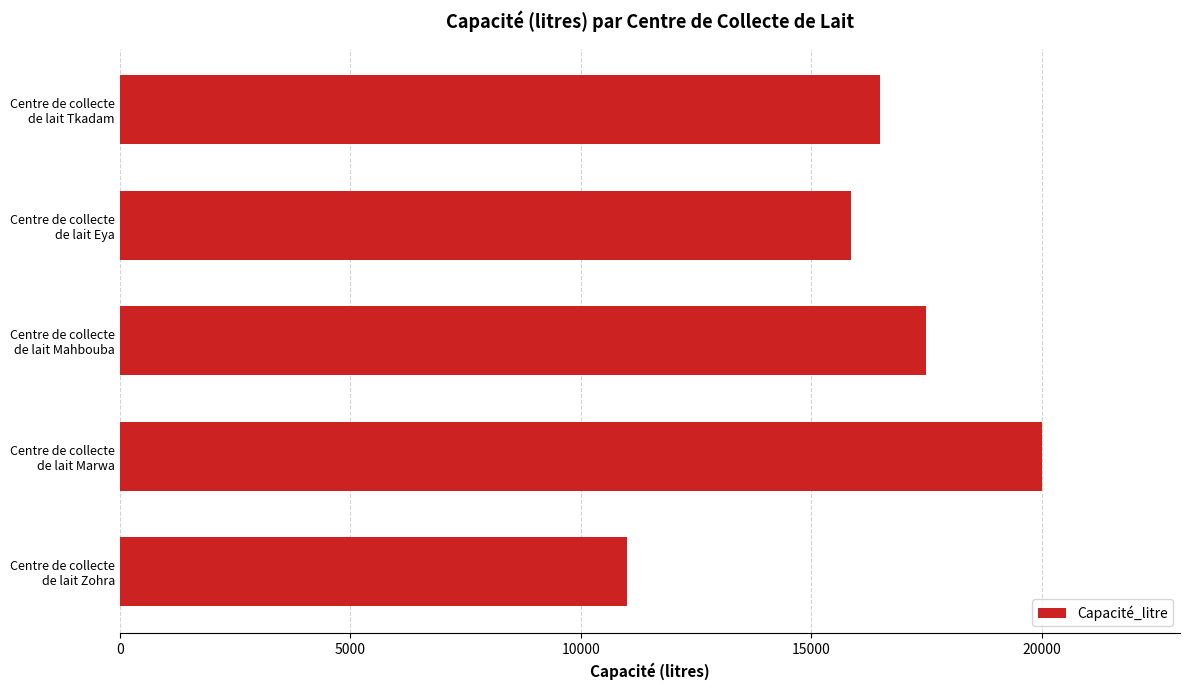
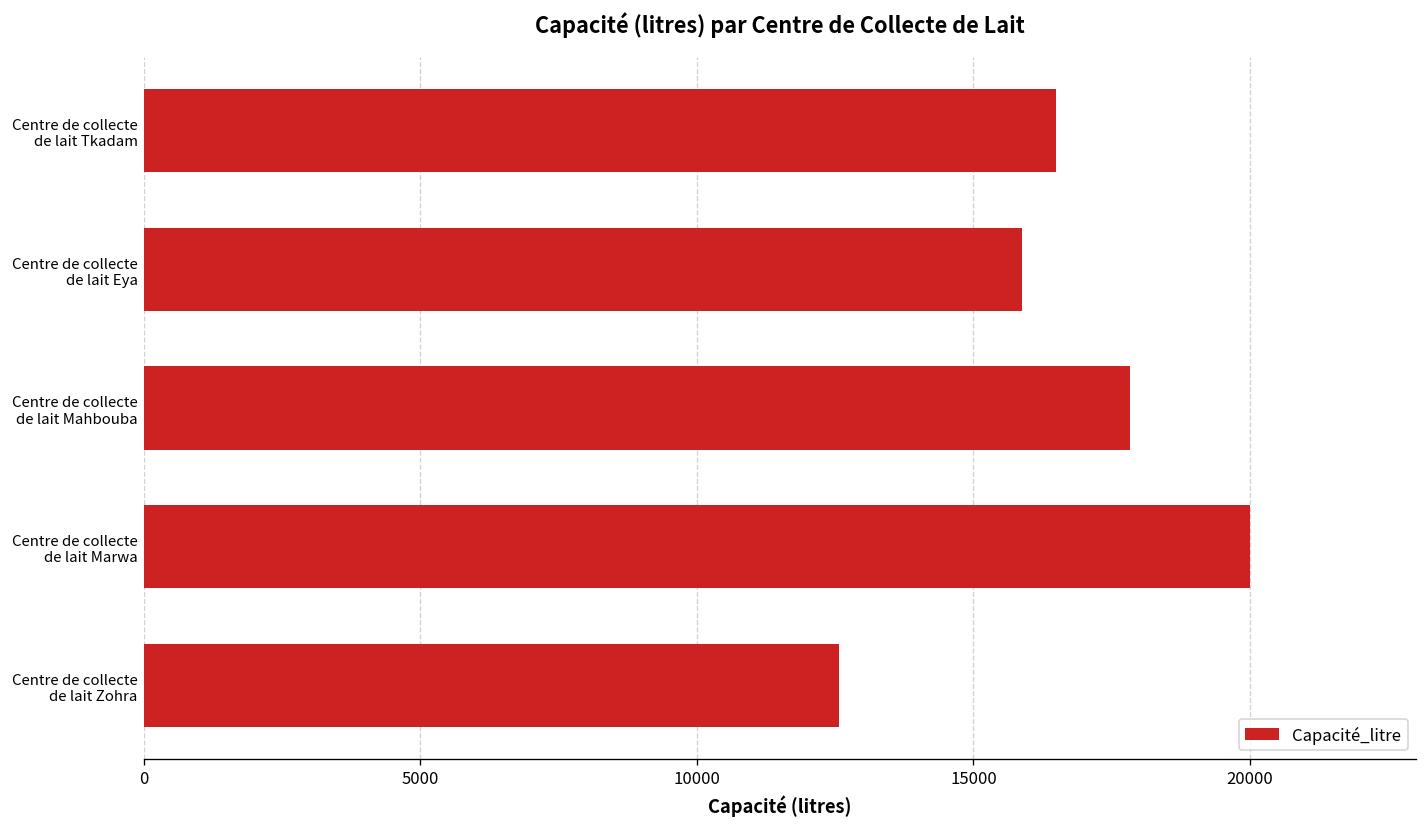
  {
    "Centre de collecte de lait Tkadam": 16500,
    "Centre de collecte de lait Eya": 15900,
-   "Centre de collecte de lait Mahbouba": 17500,
+   "Centre de collecte de lait Mahbouba": 17800,
    "Centre de collecte de lait Marwa": 20000,
-   "Centre de collecte de lait Zohra": 11000
+   "Centre de collecte de lait Zohra": 12600
  }
